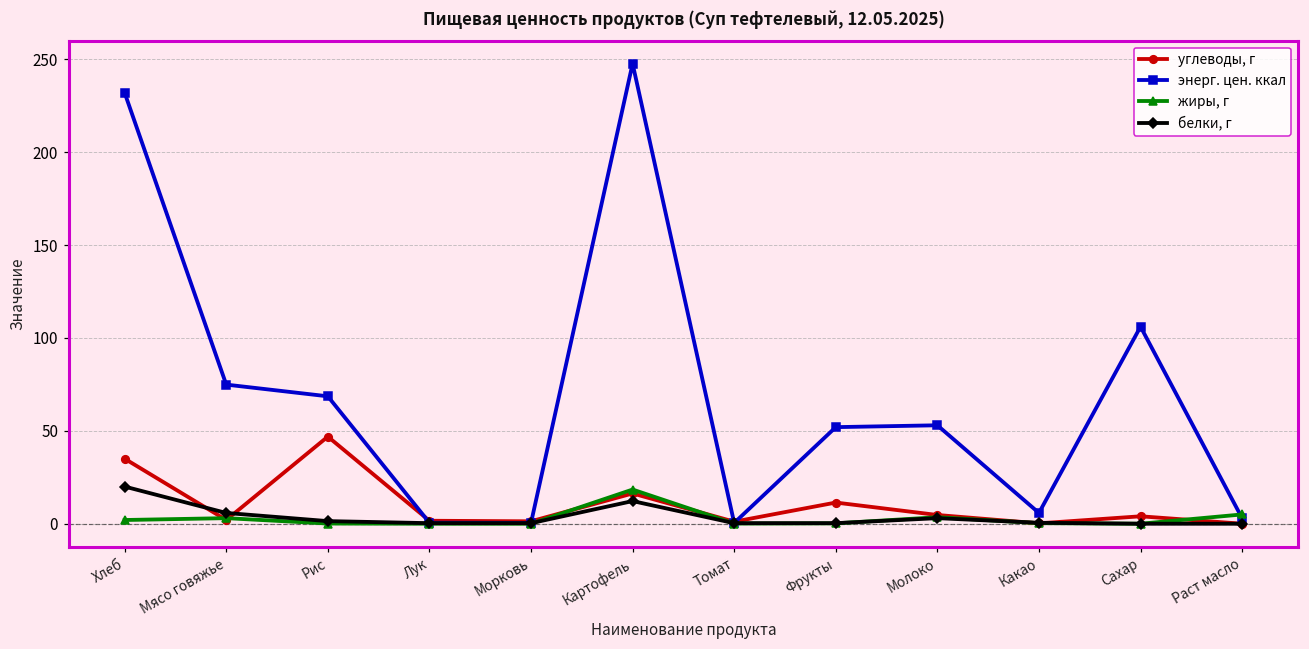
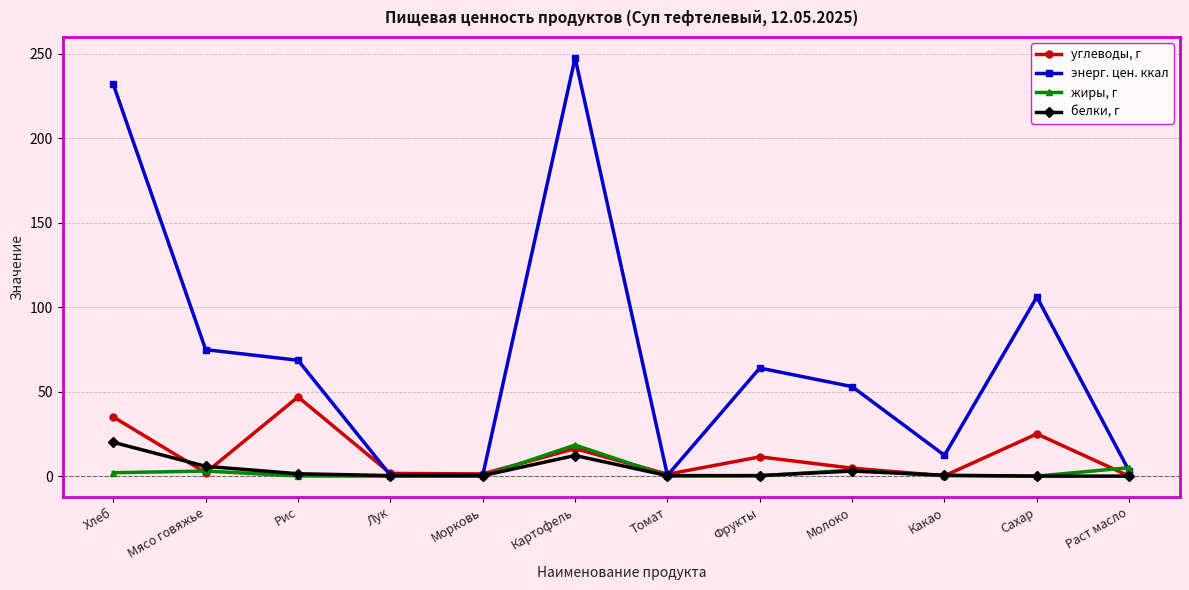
  {
    "углеводы, г": {
      "Хлеб": 35,
      "Рис": 47,
      "Картофель": 16,
      "Фрукты": 11,
-     "Сахар": 4
+     "Сахар": 25
    },
    "энерг. цен. ккал": {
      "Хлеб": 232,
      "Мясо говяжье": 75,
      "Рис": 69,
      "Картофель": 248,
-     "Фрукты": 52,
+     "Фрукты": 64,
      "Молоко": 53,
-     "Какао": 6,
+     "Какао": 12,
      "Сахар": 106,
      "Раст масло": 3
    },
    "жиры, г": {
      "Хлеб": 2,
      "Картофель": 18,
      "Раст масло": 5
    },
    "белки, г": {
      "Хлеб": 20,
      "Мясо говяжье": 6,
      "Картофель": 12
    }
  }
